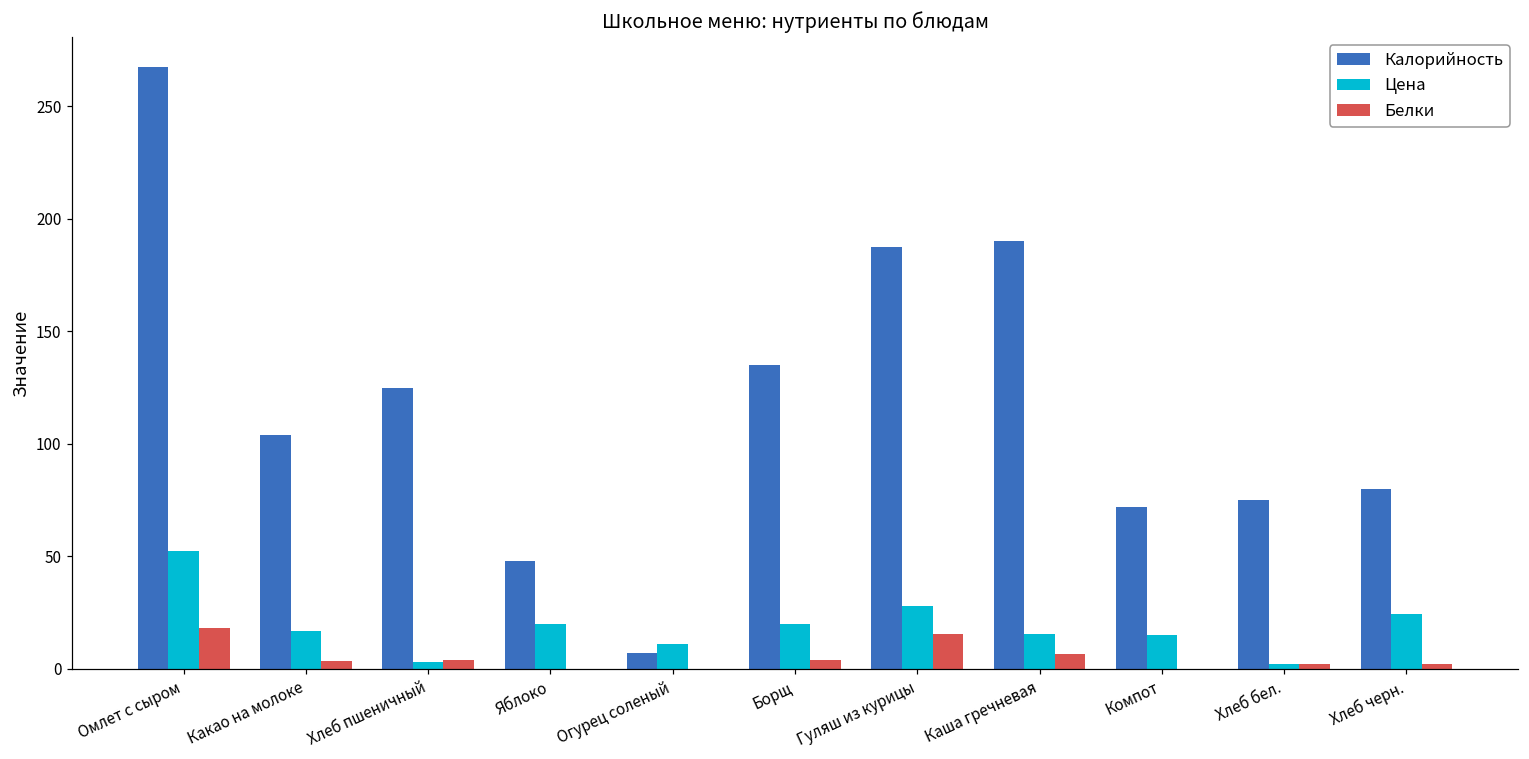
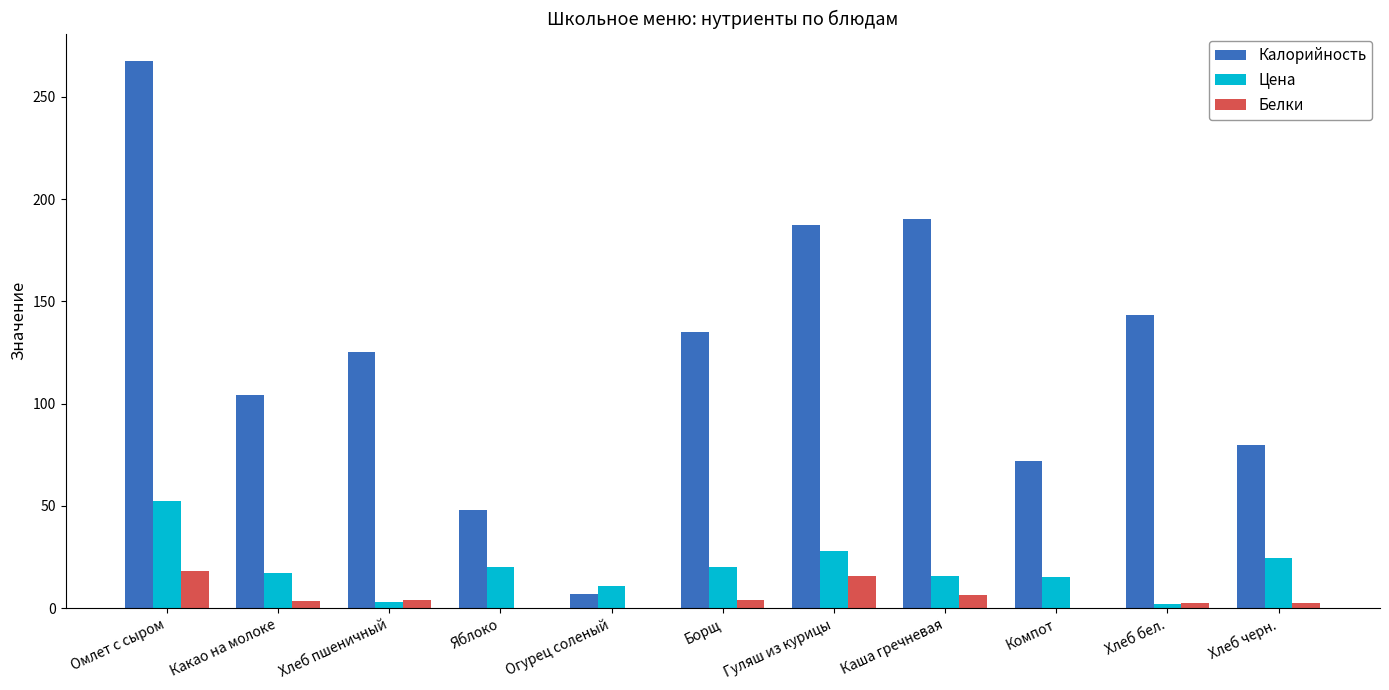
  {
    "Калорийность": {
      "Омлет с сыром": 268,
      "Какао на молоке": 104,
      "Хлеб пшеничный": 125,
      "Яблоко": 48,
      "Огурец соленый": 7,
      "Борщ": 135,
      "Гуляш из курицы": 187,
      "Каша гречневая": 190,
      "Компот": 72,
-     "Хлеб бел.": 75,
+     "Хлеб бел.": 143,
      "Хлеб черн.": 80
    },
    "Цена": {
      "Омлет с сыром": 52,
      "Какао на молоке": 17,
      "Хлеб пшеничный": 3,
      "Яблоко": 20,
      "Огурец соленый": 11,
      "Борщ": 20,
      "Гуляш из курицы": 28,
      "Каша гречневая": 15,
      "Компот": 15,
      "Хлеб бел.": 2,
      "Хлеб черн.": 24
    },
    "Белки": {
      "Омлет с сыром": 18,
      "Какао на молоке": 4,
      "Хлеб пшеничный": 4,
      "Борщ": 4,
      "Гуляш из курицы": 16,
      "Каша гречневая": 7,
      "Хлеб бел.": 2,
      "Хлеб черн.": 2
    }
  }
